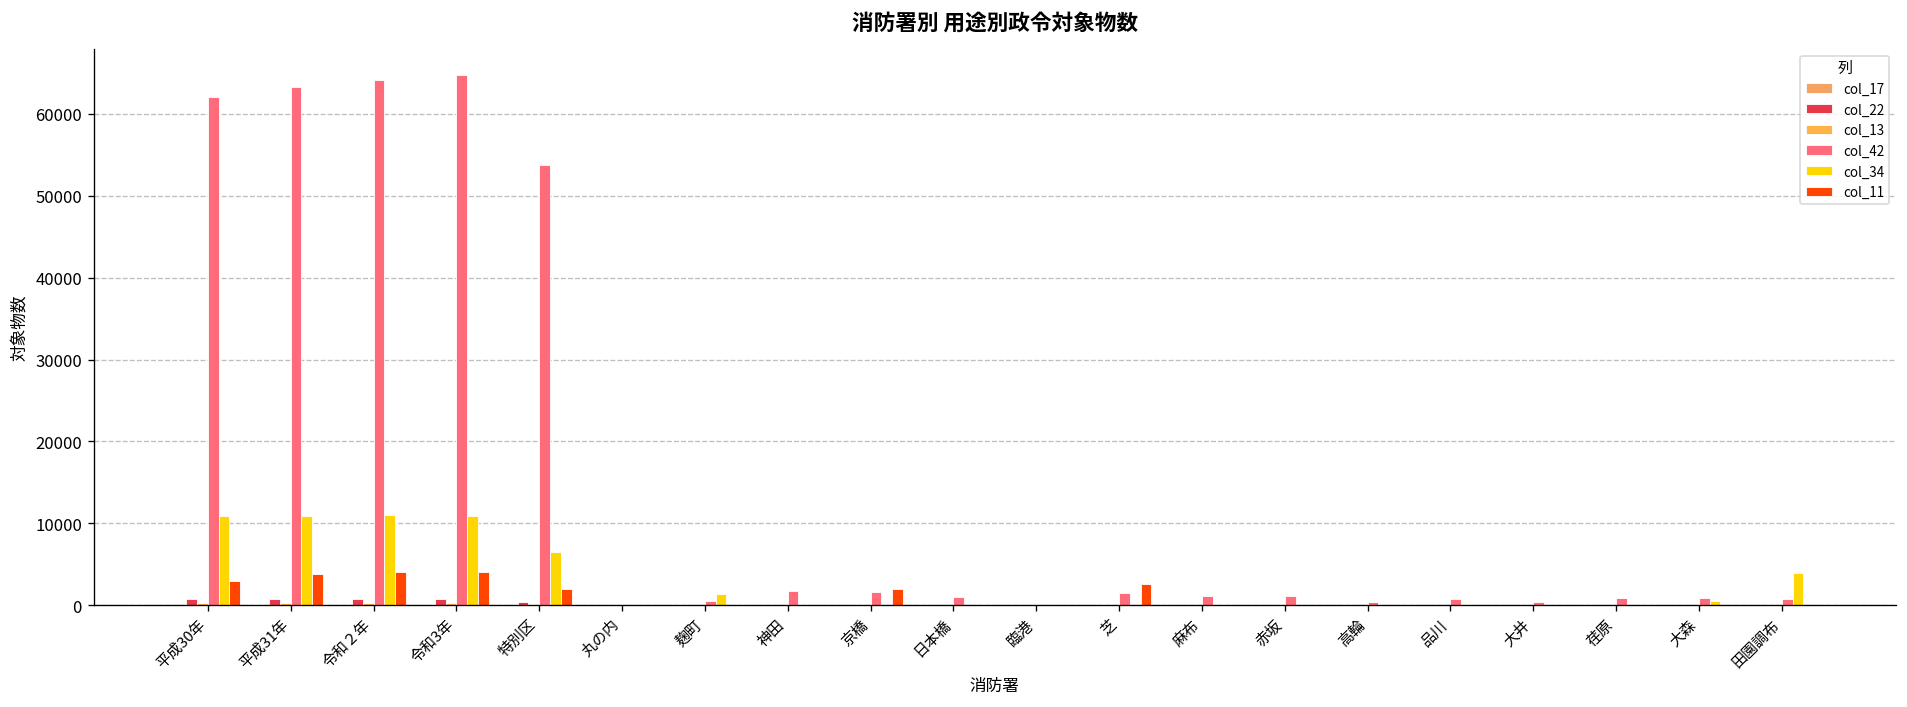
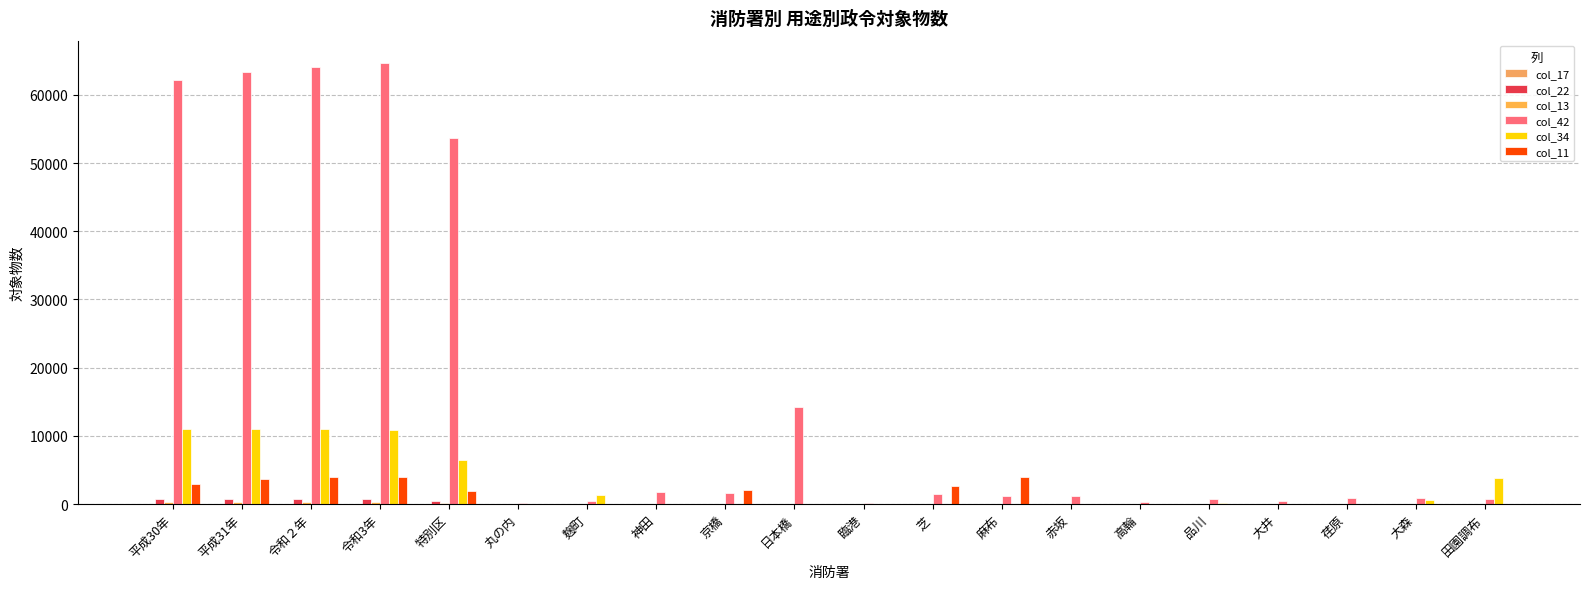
  {
    "col_22": {
      "平成30年": 1000,
      "平成31年": 1000,
      "令和２年": 1000,
      "令和3年": 1000,
      "特別区": 0,
      "丸の内": 0,
      "麹町": 0,
      "京橋": 0,
      "日本橋": 0,
      "臨港": 0,
      "大森": 0
    },
    "col_42": {
      "平成30年": 62000,
      "平成31年": 63000,
      "令和２年": 64000,
      "令和3年": 65000,
      "特別区": 54000,
      "麹町": 1000,
      "神田": 2000,
      "京橋": 2000,
-     "日本橋": 1000,
+     "日本橋": 14000,
      "芝": 1000,
      "麻布": 1000,
      "赤坂": 1000,
      "品川": 1000,
      "大井": 0,
      "荏原": 1000,
      "大森": 1000,
      "田園調布": 1000
    },
    "col_34": {
      "平成30年": 11000,
      "平成31年": 11000,
      "令和２年": 11000,
      "令和3年": 11000,
      "特別区": 7000,
      "丸の内": 0,
      "麹町": 1000,
      "大森": 1000,
      "田園調布": 4000
    },
    "col_11": {
      "平成30年": 3000,
      "平成31年": 4000,
      "令和２年": 4000,
      "令和3年": 4000,
      "特別区": 2000,
      "丸の内": 0,
      "京橋": 2000,
      "芝": 3000,
-     "麻布": 0
+     "麻布": 4000
    }
  }
